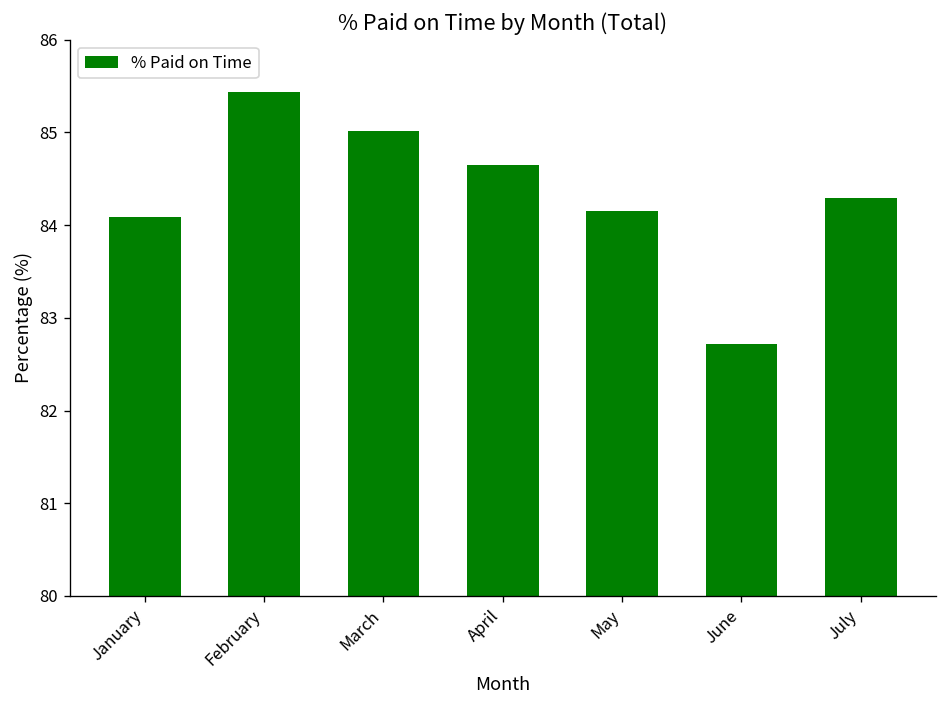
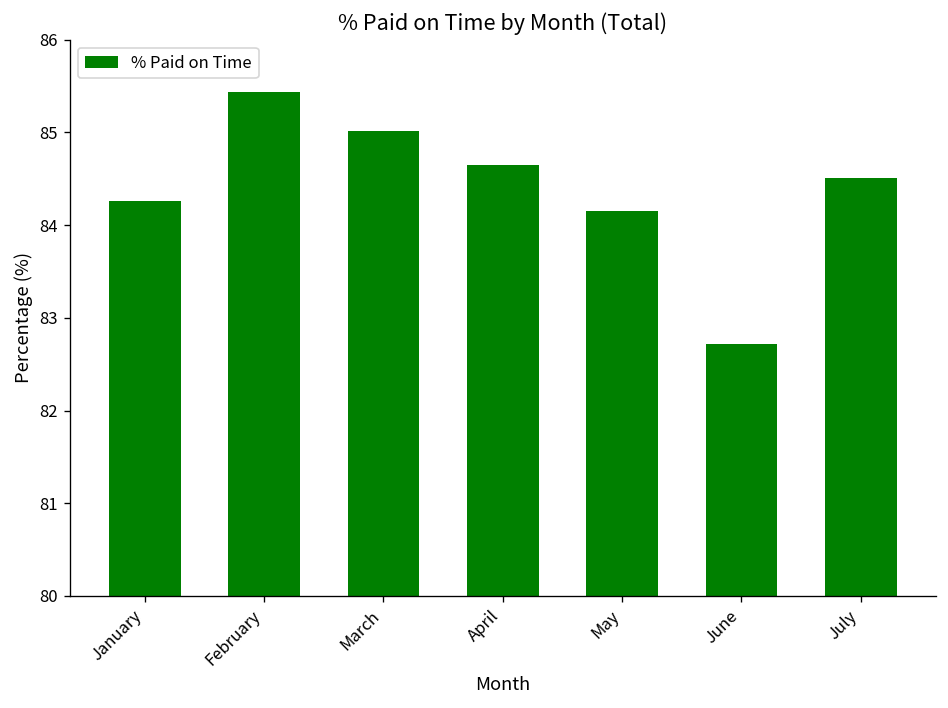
  {
-   "January": 84.1,
+   "January": 84.3,
    "February": 85.4,
    "March": 85.0,
    "April": 84.6,
    "May": 84.1,
    "June": 82.7,
-   "July": 84.3
+   "July": 84.5
  }
